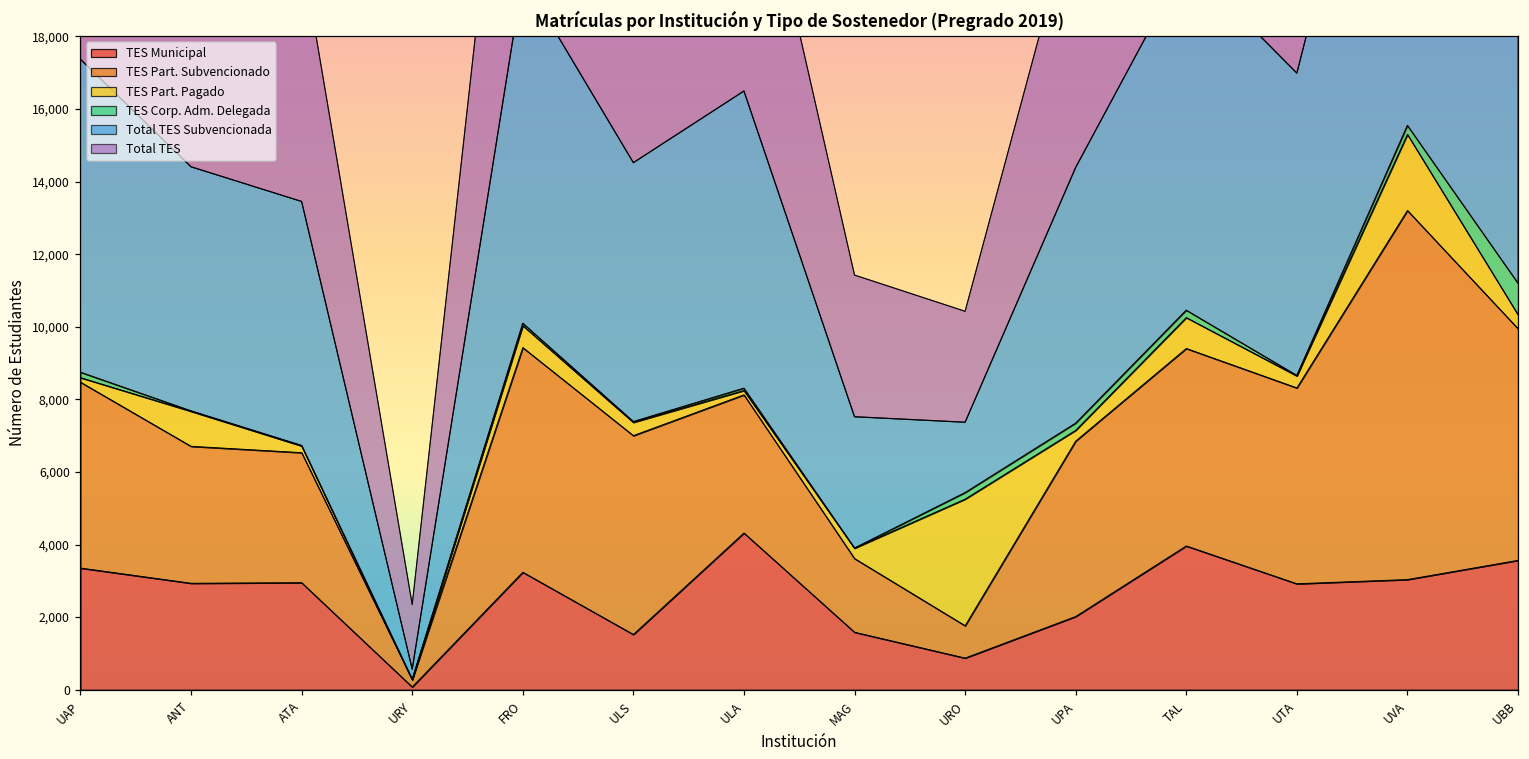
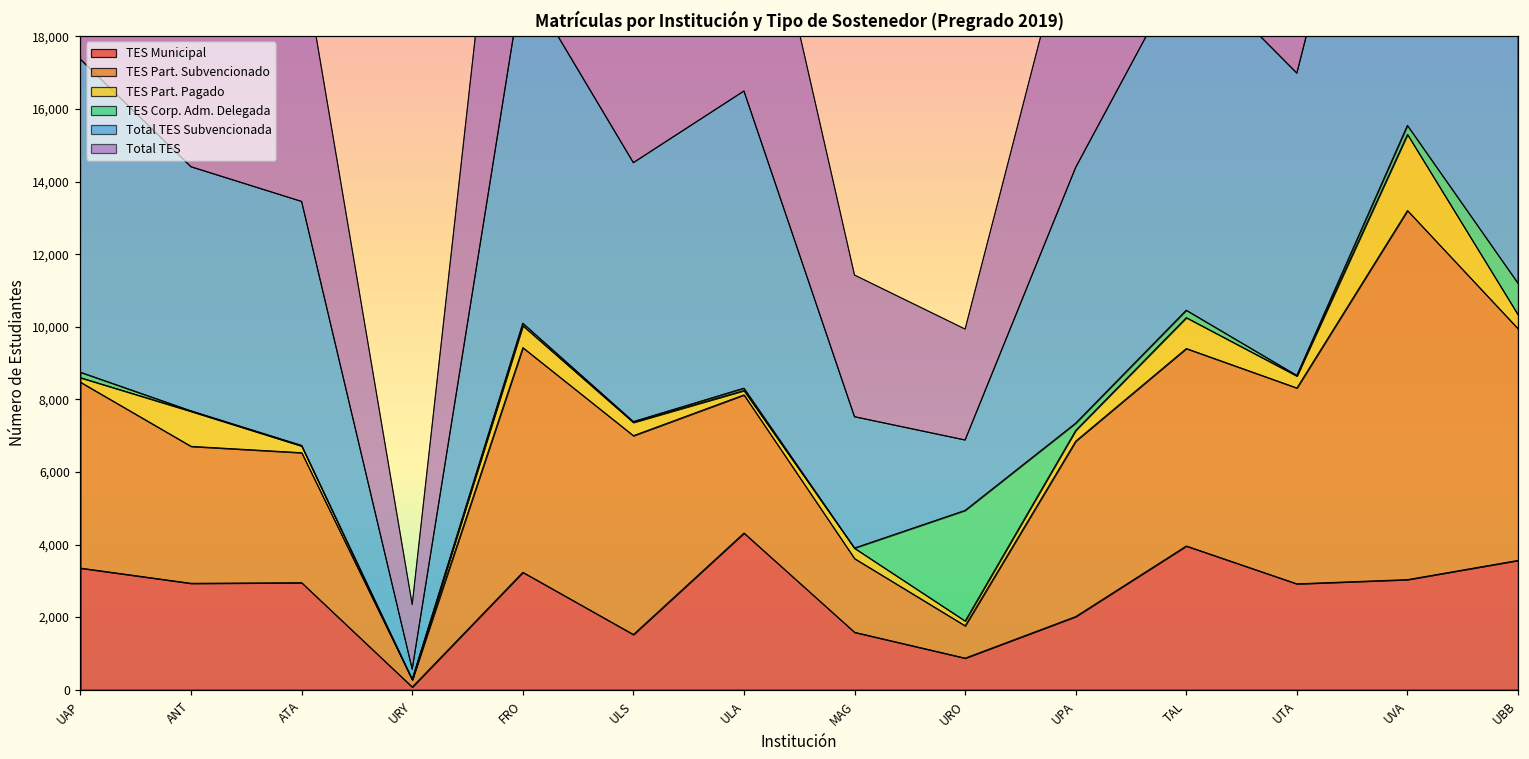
  {
    "TES Part. Pagado": {
      "UAP": "100",
-     "URO": "3,500",
+     "URO": "100",
      "UPA": "300",
      "TAL": "900",
      "UVA": "2,100",
      "UBB": "400"
    },
    "TES Corp. Adm. Delegada": {
      "UAP": "100",
-     "URO": "200",
+     "URO": "3,000",
      "UPA": "200",
      "TAL": "200",
      "UVA": "200",
      "UBB": "900"
    },
    "Total TES Subvencionada": {
      "UAP": "8,600",
      "ANT": "6,700",
      "ATA": "6,700",
      "URY": "300",
      "ULS": "7,100",
      "ULA": "8,200",
      "MAG": "3,600",
      "URO": "1,900",
      "UPA": "7,000",
      "UTA": "8,300"
    },
    "Total TES": {
      "URY": "1,800",
      "MAG": "3,900",
      "URO": "3,100"
    }
  }
